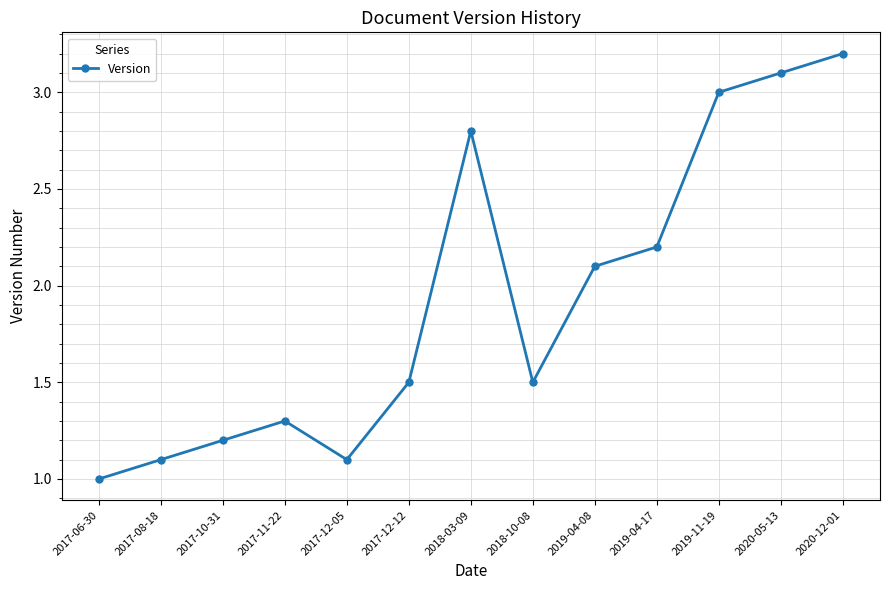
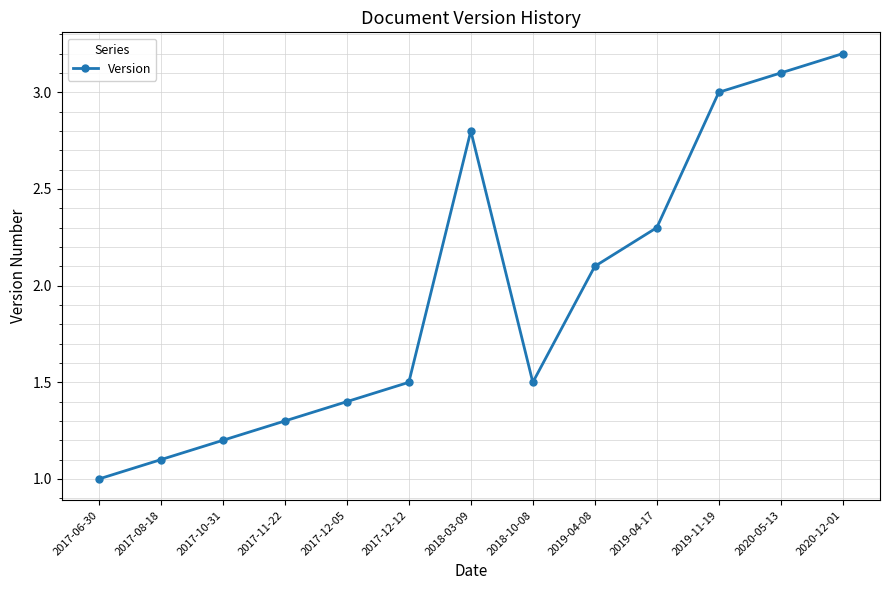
  {
    "2017-06-30": 1.0,
    "2017-08-18": 1.1,
    "2017-10-31": 1.2,
    "2017-11-22": 1.3,
-   "2017-12-05": 1.1,
+   "2017-12-05": 1.4,
    "2017-12-12": 1.5,
    "2018-03-09": 2.8,
    "2018-10-08": 1.5,
    "2019-04-08": 2.1,
-   "2019-04-17": 2.2,
+   "2019-04-17": 2.3,
    "2019-11-19": 3.0,
    "2020-05-13": 3.1,
    "2020-12-01": 3.2
  }
